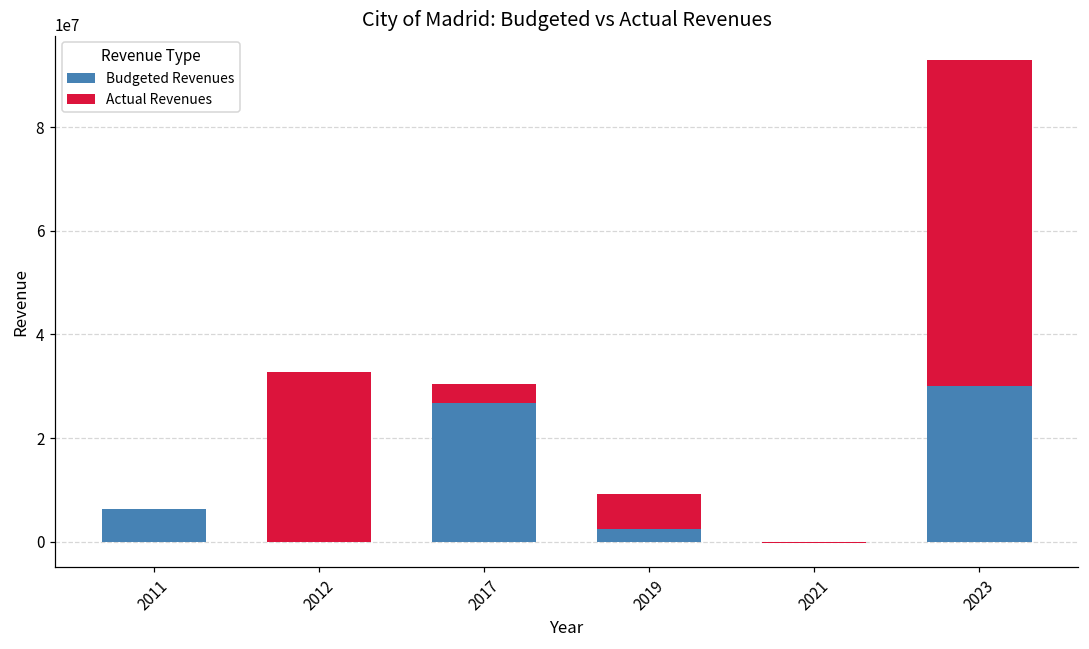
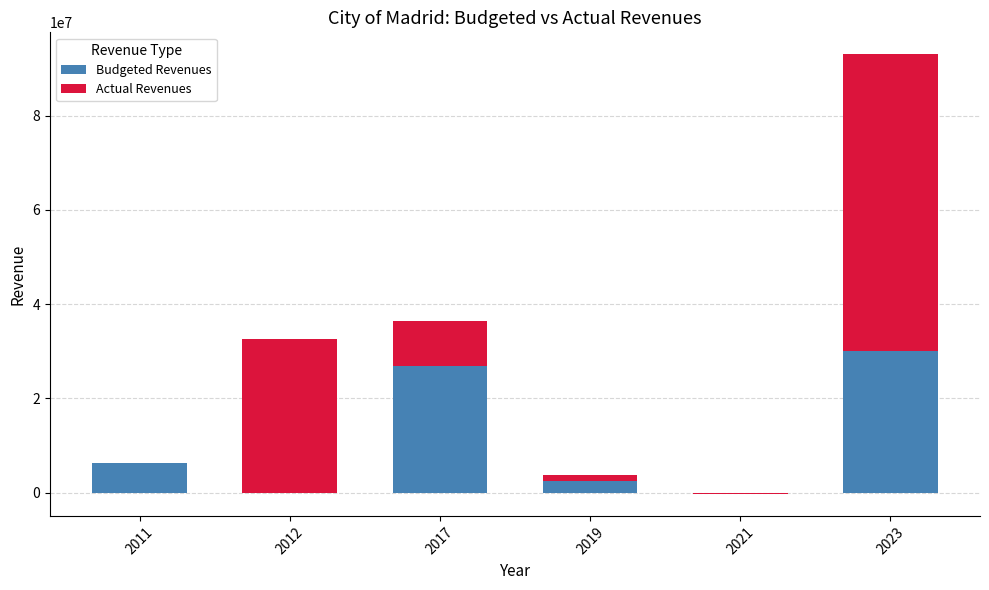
  {
    "Budgeted Revenues": {
      "2011": 6000000,
      "2012": 0,
      "2017": 27000000,
      "2019": 2000000,
      "2021": 0,
      "2023": 30000000
    },
    "Actual Revenues": {
      "2011": 0,
      "2012": 33000000,
-     "2017": 4000000,
-     "2019": 7000000,
+     "2017": 10000000,
+     "2019": 1000000,
      "2023": 63000000
    }
  }
